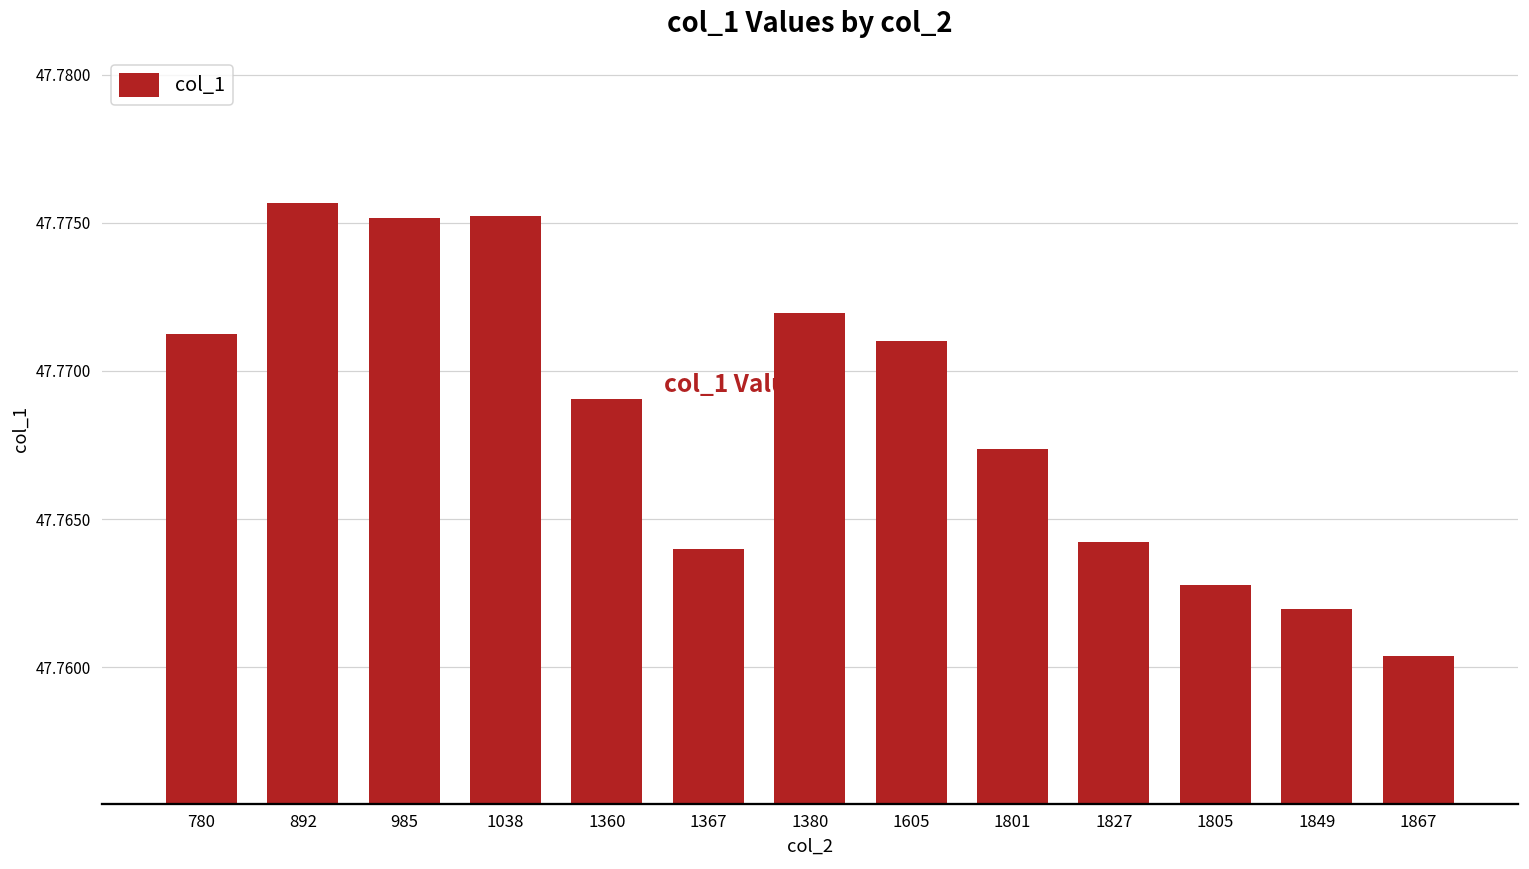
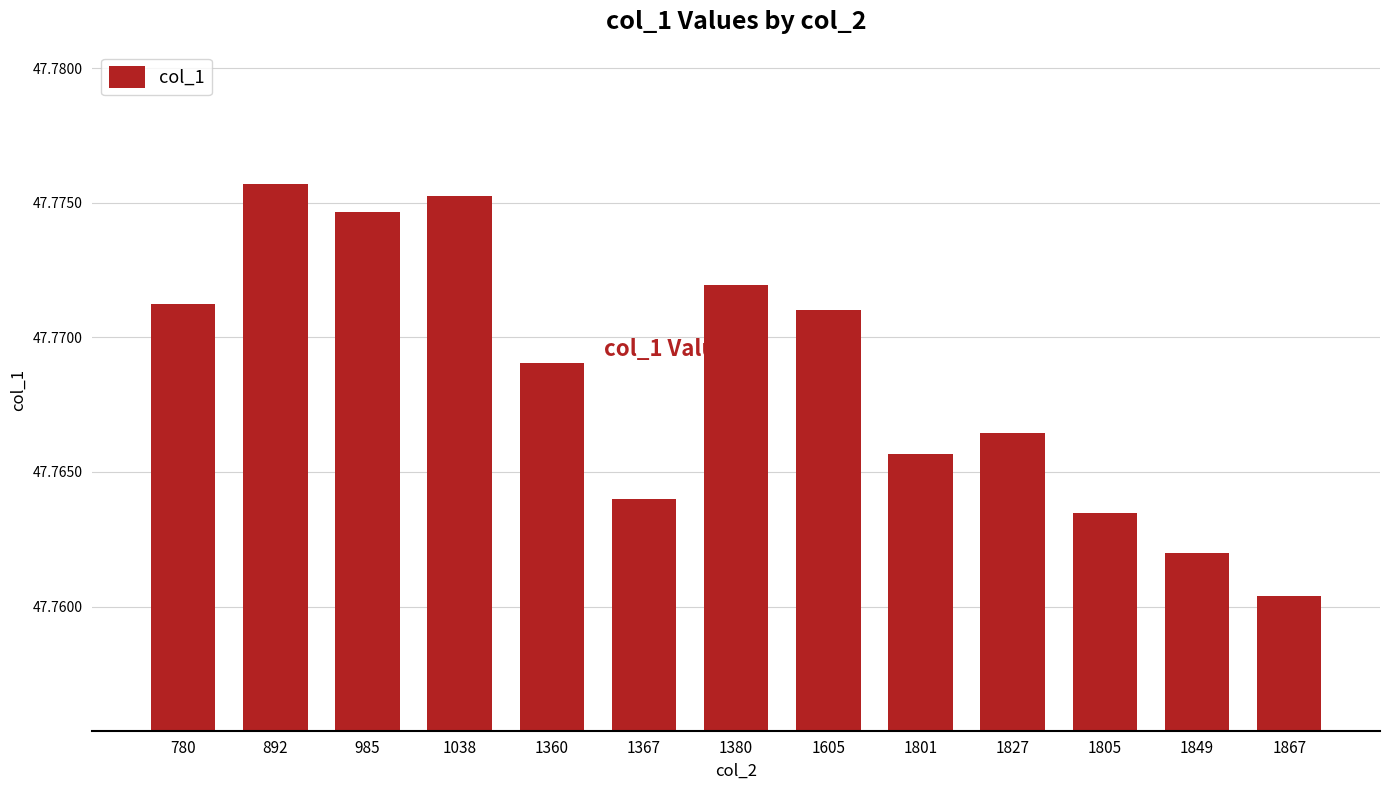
  {
    "780": 47.7712,
    "892": 47.7757,
-   "985": 47.7752,
+   "985": 47.7746,
    "1038": 47.7752,
    "1360": 47.7690,
    "1367": 47.7640,
    "1380": 47.7720,
    "1605": 47.7710,
-   "1801": 47.7674,
-   "1827": 47.7642,
-   "1805": 47.7628,
+   "1801": 47.7657,
+   "1827": 47.7665,
+   "1805": 47.7635,
    "1849": 47.7620,
    "1867": 47.7604
  }
